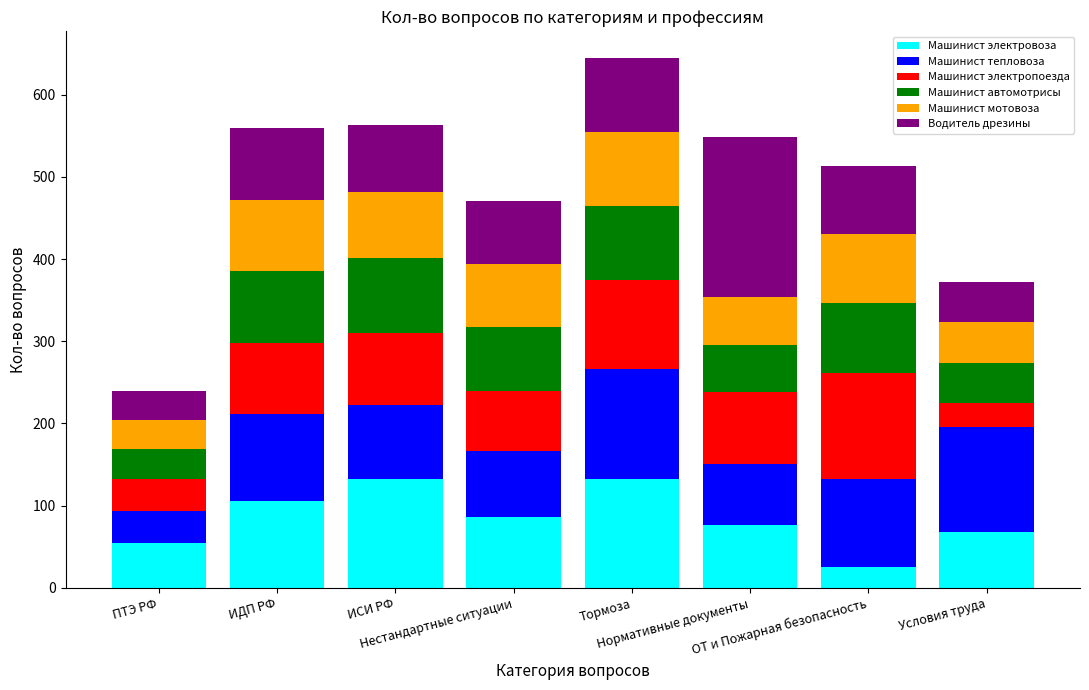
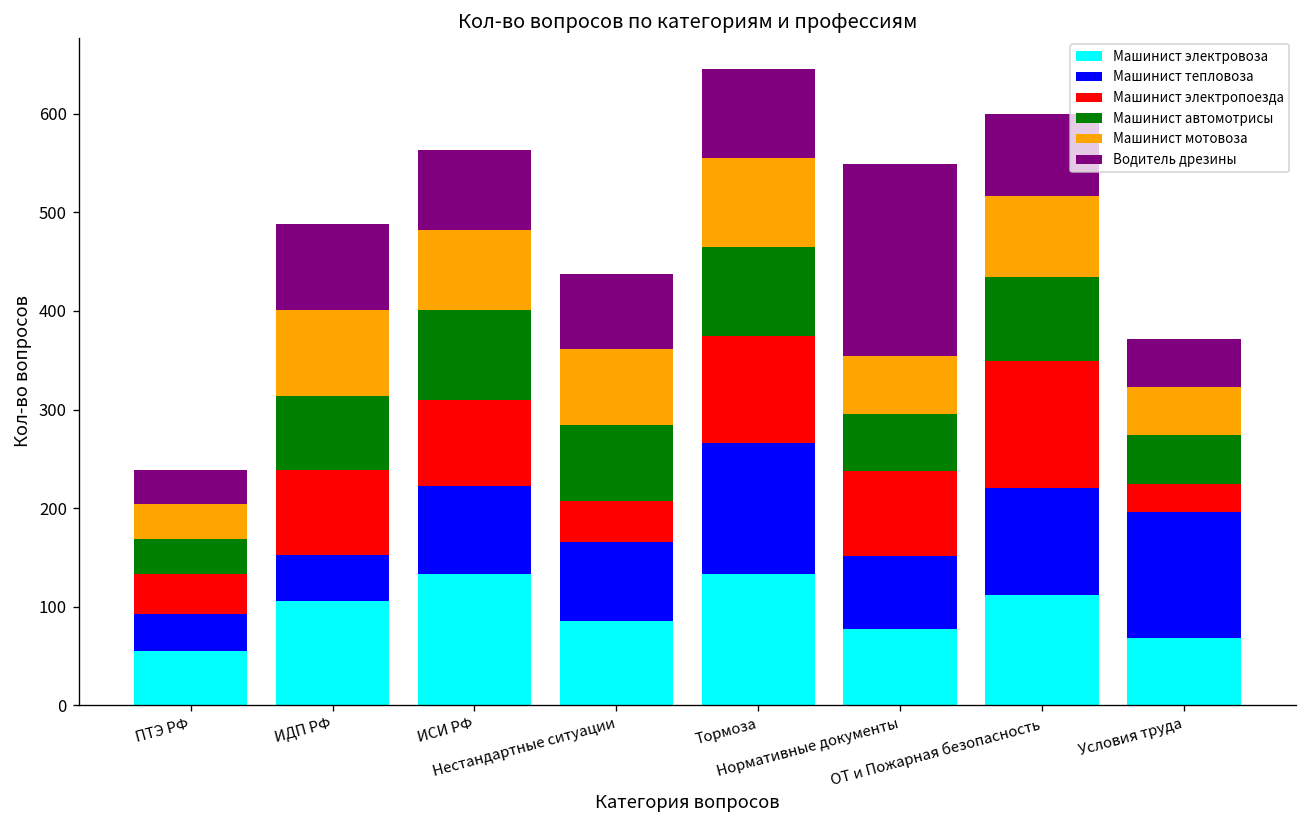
  {
    "Машинист электровоза": {
      "ПТЭ РФ": 60,
      "ИДП РФ": 110,
      "ИСИ РФ": 130,
      "Нестандартные ситуации": 90,
      "Тормоза": 130,
      "Нормативные документы": 80,
-     "ОТ и Пожарная безопасность": 30,
+     "ОТ и Пожарная безопасность": 110,
      "Условия труда": 70
    },
    "Машинист тепловоза": {
      "ПТЭ РФ": 40,
-     "ИДП РФ": 110,
+     "ИДП РФ": 50,
      "ИСИ РФ": 90,
      "Нестандартные ситуации": 80,
      "Тормоза": 130,
      "Нормативные документы": 70,
      "ОТ и Пожарная безопасность": 110,
      "Условия труда": 130
    },
    "Машинист электропоезда": {
      "ПТЭ РФ": 40,
      "ИДП РФ": 90,
      "ИСИ РФ": 90,
-     "Нестандартные ситуации": 70,
+     "Нестандартные ситуации": 40,
      "Тормоза": 110,
      "Нормативные документы": 90,
      "ОТ и Пожарная безопасность": 130,
      "Условия труда": 30
    },
    "Машинист автомотрисы": {
      "ПТЭ РФ": 40,
-     "ИДП РФ": 90,
+     "ИДП РФ": 80,
      "ИСИ РФ": 90,
      "Нестандартные ситуации": 80,
      "Тормоза": 90,
      "Нормативные документы": 60,
      "ОТ и Пожарная безопасность": 90,
      "Условия труда": 50
    },
    "Машинист мотовоза": {
      "ПТЭ РФ": 40,
      "ИДП РФ": 90,
      "ИСИ РФ": 80,
      "Нестандартные ситуации": 80,
      "Тормоза": 90,
      "Нормативные документы": 60,
      "ОТ и Пожарная безопасность": 80,
      "Условия труда": 50
    },
    "Водитель дрезины": {
      "ПТЭ РФ": 40,
      "ИДП РФ": 90,
      "ИСИ РФ": 80,
      "Нестандартные ситуации": 80,
      "Тормоза": 90,
      "Нормативные документы": 200,
      "ОТ и Пожарная безопасность": 80,
      "Условия труда": 50
    }
  }
